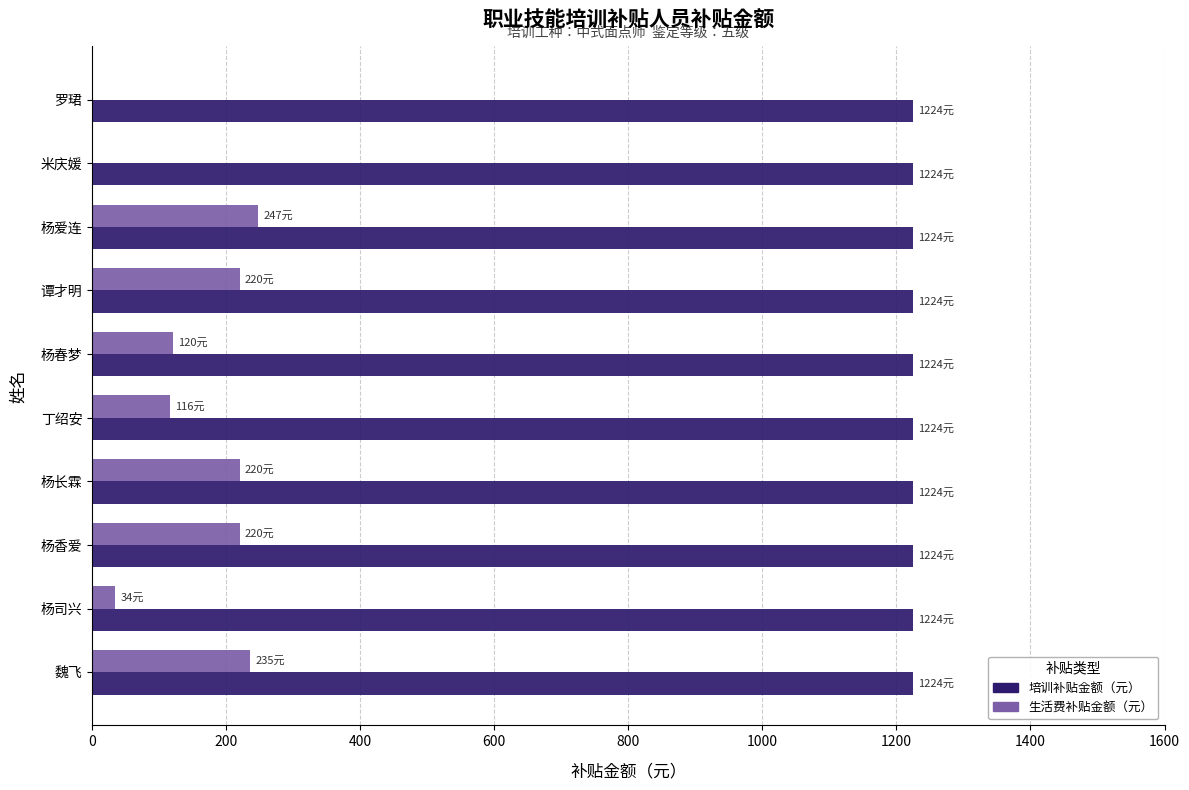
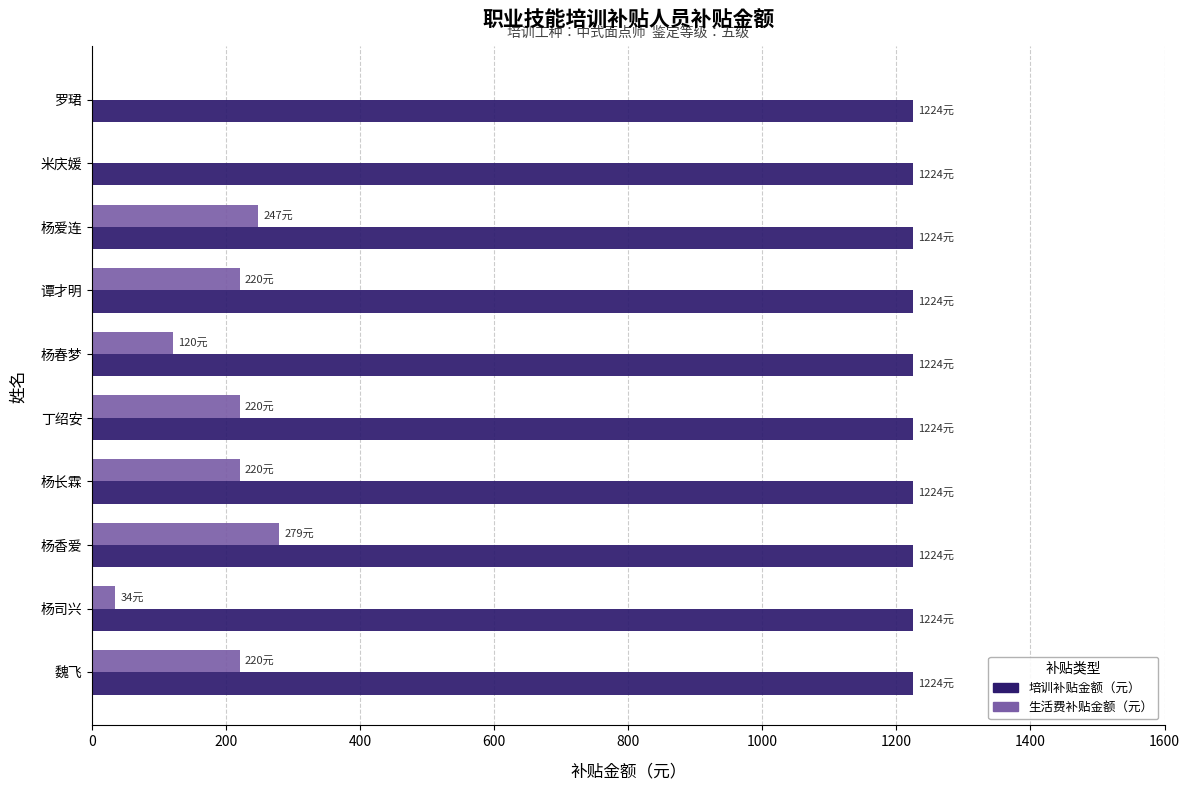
  {
    "培训补贴金额（元）": {
      "罗珺": "1224元",
      "米庆媛": "1224元",
      "杨爱连": "1224元",
      "谭才明": "1224元",
      "杨春梦": "1224元",
      "丁绍安": "1224元",
      "杨长霖": "1224元",
      "杨香爱": "1224元",
      "杨司兴": "1224元",
      "魏飞": "1224元"
    },
    "生活费补贴金额（元）": {
      "杨爱连": "247元",
      "谭才明": "220元",
      "杨春梦": "120元",
-     "丁绍安": "116元",
+     "丁绍安": "220元",
      "杨长霖": "220元",
-     "杨香爱": "220元",
+     "杨香爱": "279元",
      "杨司兴": "34元",
-     "魏飞": "235元"
+     "魏飞": "220元"
    }
  }
